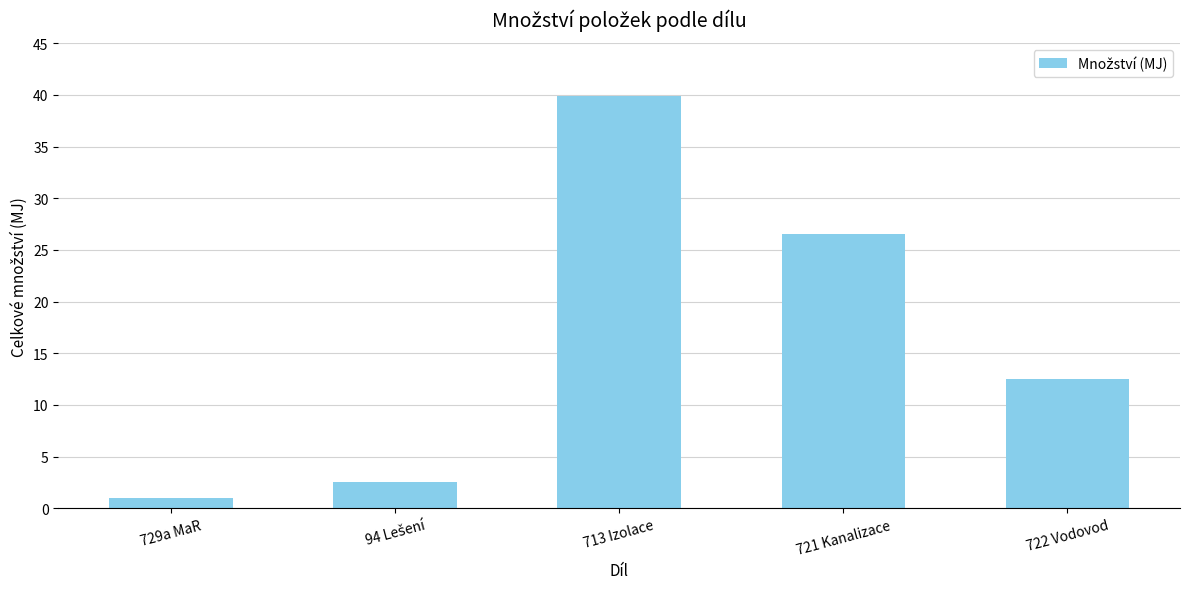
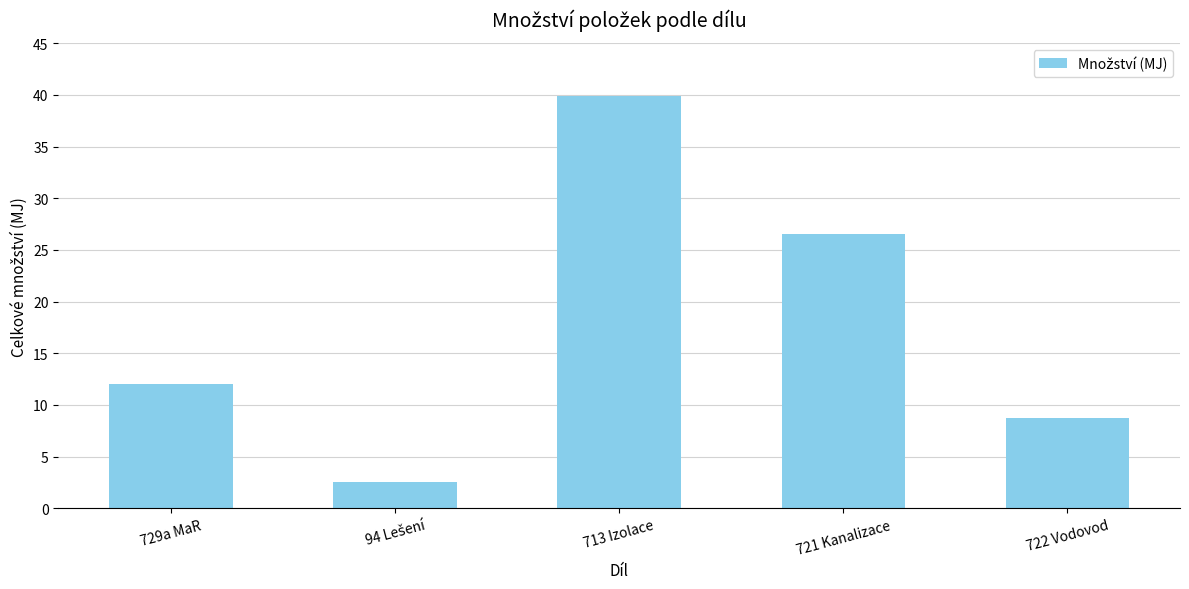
  {
-   "729a MaR": 1,
+   "729a MaR": 12,
    "94 Lešení": 2.5,
    "713 Izolace": 39.8,
    "721 Kanalizace": 26.5,
-   "722 Vodovod": 12.5
+   "722 Vodovod": 8.7
  }
